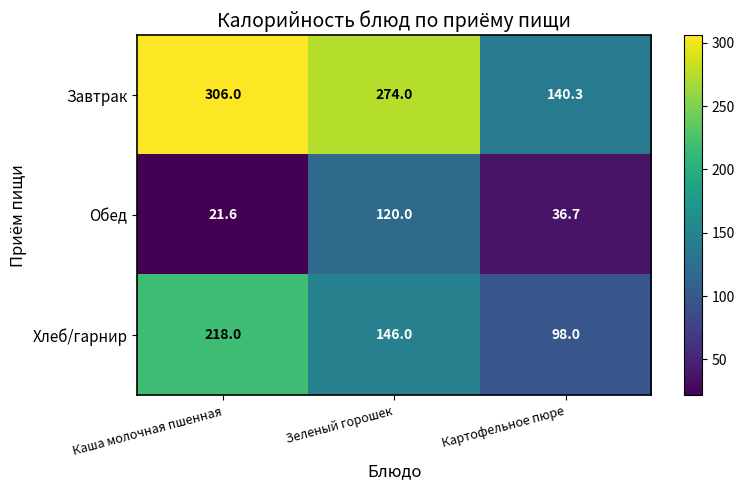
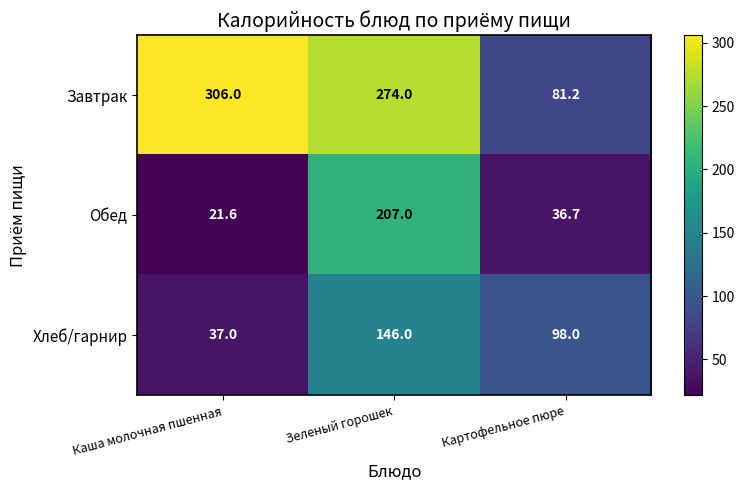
  {
    "Завтрак": {
      "Каша молочная пшенная": 306.0,
      "Зеленый горошек": 274.0,
-     "Картофельное пюре": 140.3
+     "Картофельное пюре": 81.2
    },
    "Обед": {
      "Каша молочная пшенная": 21.6,
-     "Зеленый горошек": 120.0,
+     "Зеленый горошек": 207.0,
      "Картофельное пюре": 36.7
    },
    "Хлеб/гарнир": {
-     "Каша молочная пшенная": 218.0,
+     "Каша молочная пшенная": 37.0,
      "Зеленый горошек": 146.0,
      "Картофельное пюре": 98.0
    }
  }
